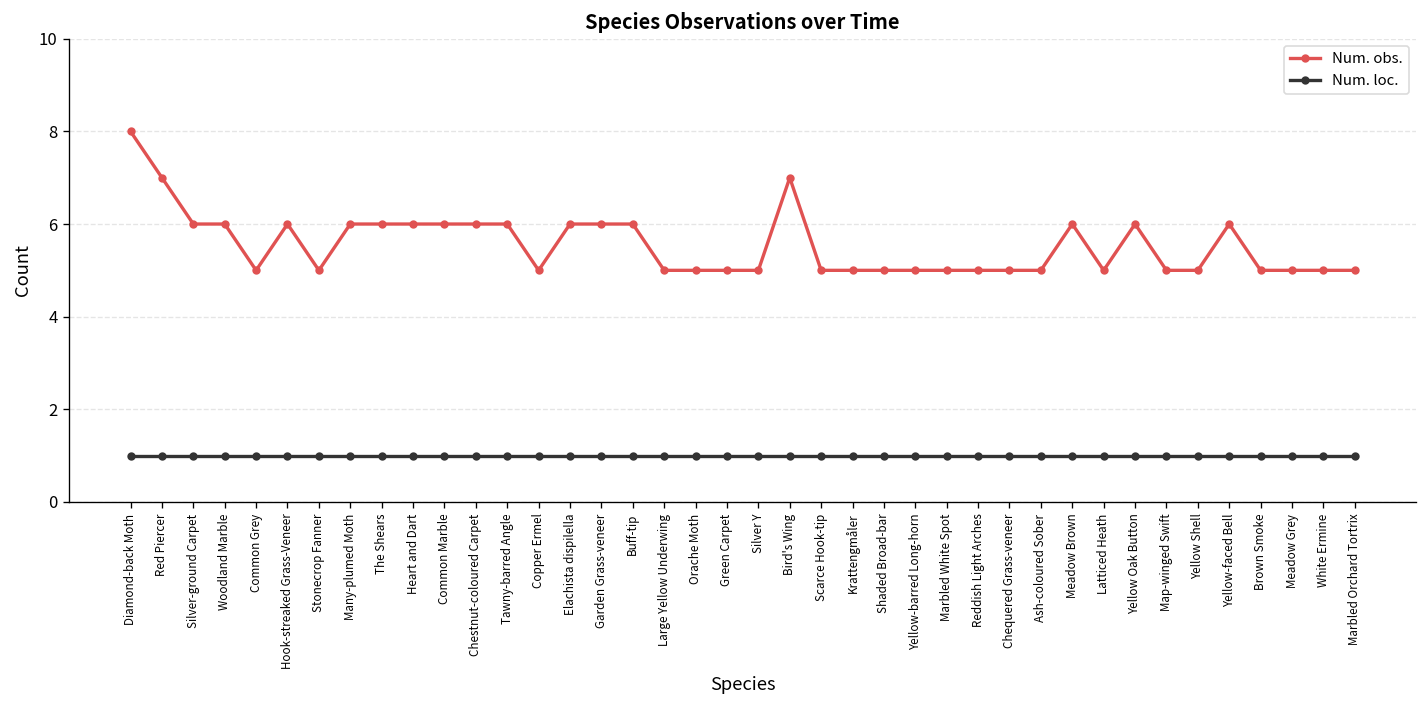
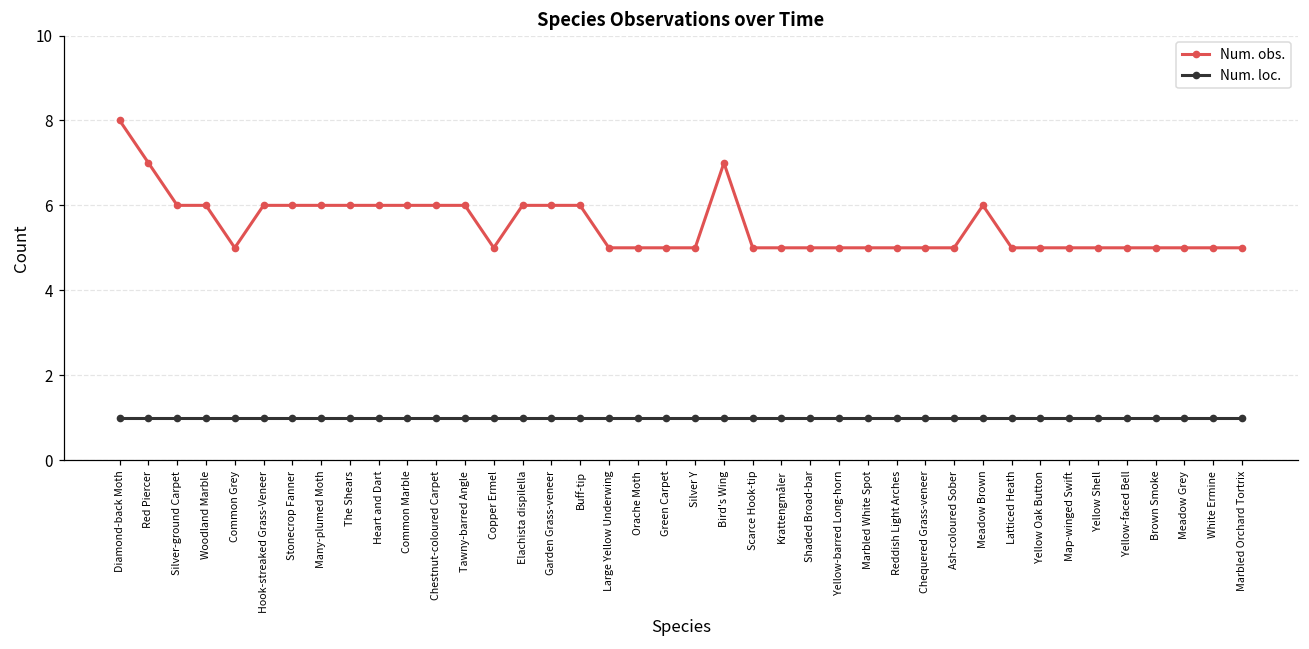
  {
    "Num. obs.": {
      "Diamond-back Moth": 8,
      "Red Piercer": 7,
      "Silver-ground Carpet": 6,
      "Woodland Marble": 6,
      "Common Grey": 5,
      "Hook-streaked Grass-Veneer": 6,
-     "Stonecrop Fanner": 5,
+     "Stonecrop Fanner": 6,
      "Many-plumed Moth": 6,
      "The Shears": 6,
      "Heart and Dart": 6,
      "Common Marble": 6,
      "Chestnut-coloured Carpet": 6,
      "Tawny-barred Angle": 6,
      "Copper Ermel": 5,
      "Elachista dispilella": 6,
      "Garden Grass-veneer": 6,
      "Buff-tip": 6,
      "Large Yellow Underwing": 5,
      "Orache Moth": 5,
      "Green Carpet": 5,
      "Silver Y": 5,
      "Bird's Wing": 7,
      "Scarce Hook-tip": 5,
      "Krattengmåler": 5,
      "Shaded Broad-bar": 5,
      "Yellow-barred Long-horn": 5,
      "Marbled White Spot": 5,
      "Reddish Light Arches": 5,
      "Chequered Grass-veneer": 5,
      "Ash-coloured Sober": 5,
      "Meadow Brown": 6,
      "Latticed Heath": 5,
-     "Yellow Oak Button": 6,
+     "Yellow Oak Button": 5,
      "Map-winged Swift": 5,
      "Yellow Shell": 5,
-     "Yellow-faced Bell": 6,
+     "Yellow-faced Bell": 5,
      "Brown Smoke": 5,
      "Meadow Grey": 5,
      "White Ermine": 5,
      "Marbled Orchard Tortrix": 5
    },
    "Num. loc.": {
      "Diamond-back Moth": 1,
      "Red Piercer": 1,
      "Silver-ground Carpet": 1,
      "Woodland Marble": 1,
      "Common Grey": 1,
      "Hook-streaked Grass-Veneer": 1,
      "Stonecrop Fanner": 1,
      "Many-plumed Moth": 1,
      "The Shears": 1,
      "Heart and Dart": 1,
      "Common Marble": 1,
      "Chestnut-coloured Carpet": 1,
      "Tawny-barred Angle": 1,
      "Copper Ermel": 1,
      "Elachista dispilella": 1,
      "Garden Grass-veneer": 1,
      "Buff-tip": 1,
      "Large Yellow Underwing": 1,
      "Orache Moth": 1,
      "Green Carpet": 1,
      "Silver Y": 1,
      "Bird's Wing": 1,
      "Scarce Hook-tip": 1,
      "Krattengmåler": 1,
      "Shaded Broad-bar": 1,
      "Yellow-barred Long-horn": 1,
      "Marbled White Spot": 1,
      "Reddish Light Arches": 1,
      "Chequered Grass-veneer": 1,
      "Ash-coloured Sober": 1,
      "Meadow Brown": 1,
      "Latticed Heath": 1,
      "Yellow Oak Button": 1,
      "Map-winged Swift": 1,
      "Yellow Shell": 1,
      "Yellow-faced Bell": 1,
      "Brown Smoke": 1,
      "Meadow Grey": 1,
      "White Ermine": 1,
      "Marbled Orchard Tortrix": 1
    }
  }
